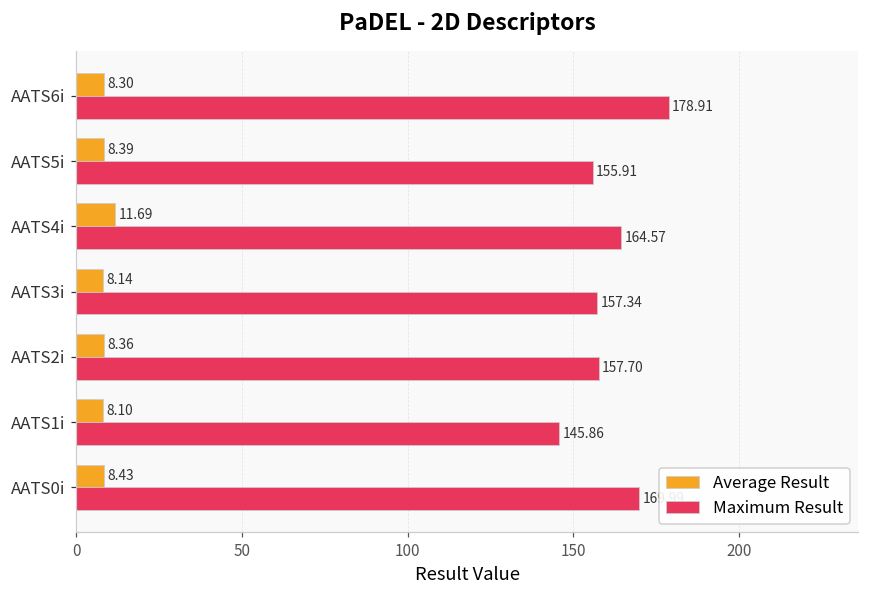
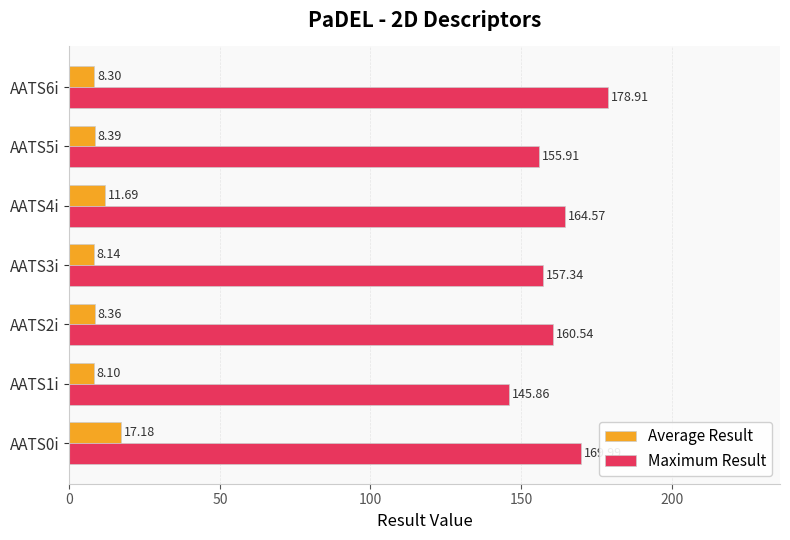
  {
    "Average Result": {
      "AATS6i": 8.30,
      "AATS5i": 8.39,
      "AATS4i": 11.69,
      "AATS3i": 8.14,
      "AATS2i": 8.36,
      "AATS1i": 8.10,
-     "AATS0i": 8.43
+     "AATS0i": 17.18
    },
    "Maximum Result": {
      "AATS6i": 178.91,
      "AATS5i": 155.91,
      "AATS4i": 164.57,
      "AATS3i": 157.34,
-     "AATS2i": 157.70,
+     "AATS2i": 160.54,
      "AATS1i": 145.86
    }
  }
